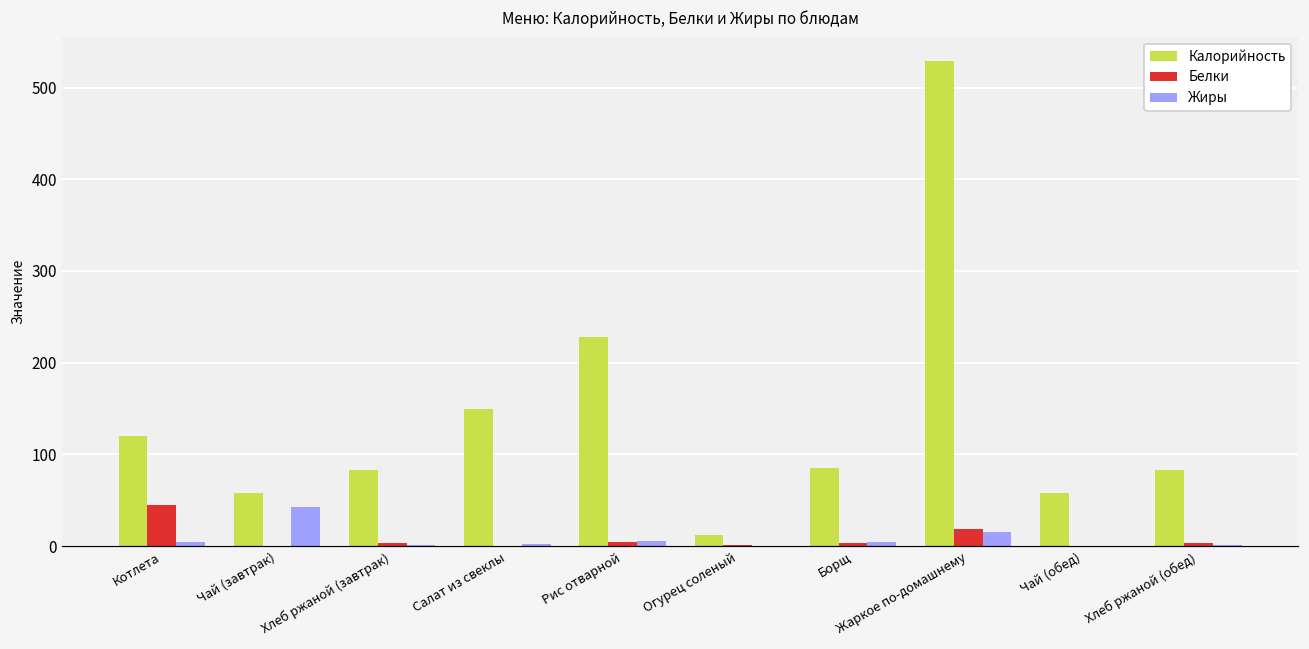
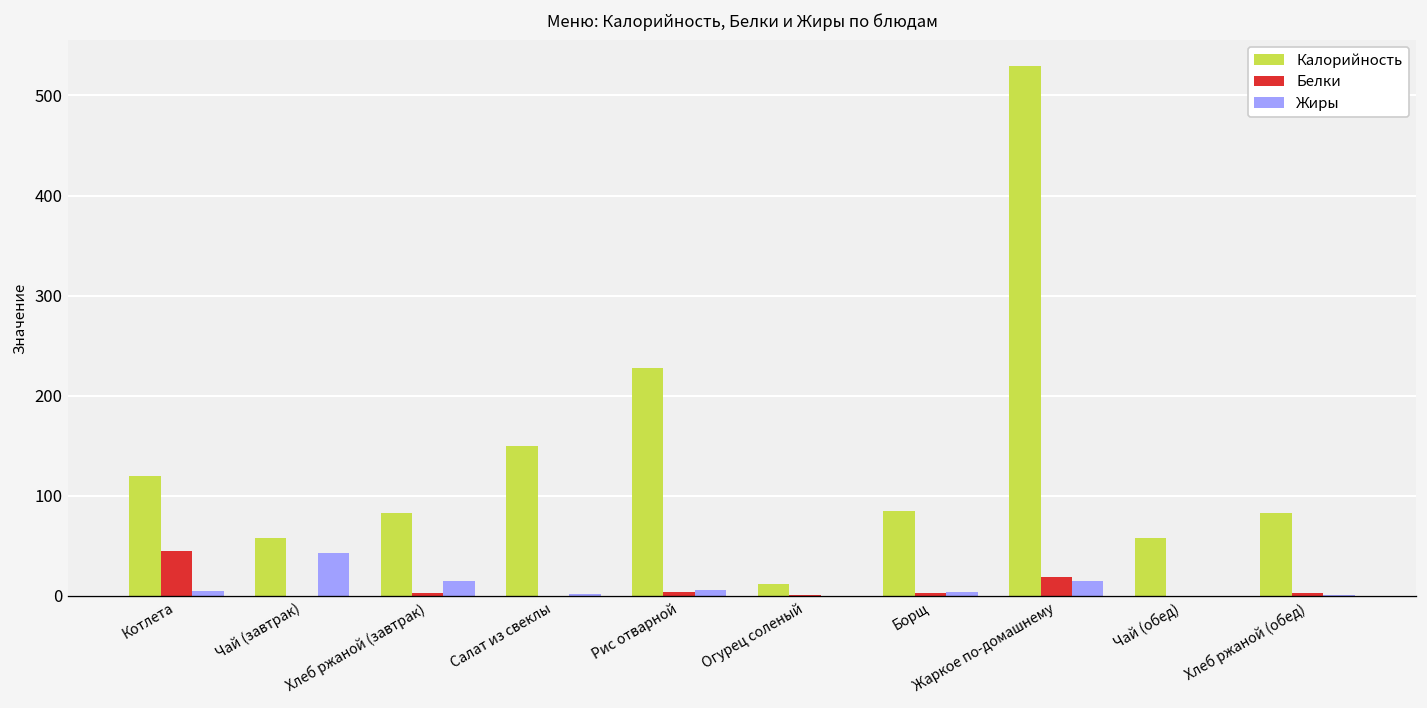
  {
    "Калорийность": {
      "Котлета": 120,
      "Чай (завтрак)": 60,
      "Хлеб ржаной (завтрак)": 80,
      "Салат из свеклы": 150,
      "Рис отварной": 230,
      "Огурец соленый": 10,
      "Борщ": 90,
      "Жаркое по-домашнему": 530,
      "Чай (обед)": 60,
      "Хлеб ржаной (обед)": 80
    },
    "Белки": {
      "Котлета": 50,
      "Чай (завтрак)": 0,
      "Хлеб ржаной (завтрак)": 0,
      "Салат из свеклы": 0,
      "Рис отварной": 0,
      "Борщ": 0,
      "Жаркое по-домашнему": 20,
      "Чай (обед)": 0,
      "Хлеб ржаной (обед)": 0
    },
    "Жиры": {
      "Котлета": 10,
      "Чай (завтрак)": 40,
-     "Хлеб ржаной (завтрак)": 0,
+     "Хлеб ржаной (завтрак)": 20,
      "Рис отварной": 10,
      "Огурец соленый": 0,
      "Борщ": 0,
      "Жаркое по-домашнему": 20,
      "Чай (обед)": 0
    }
  }
